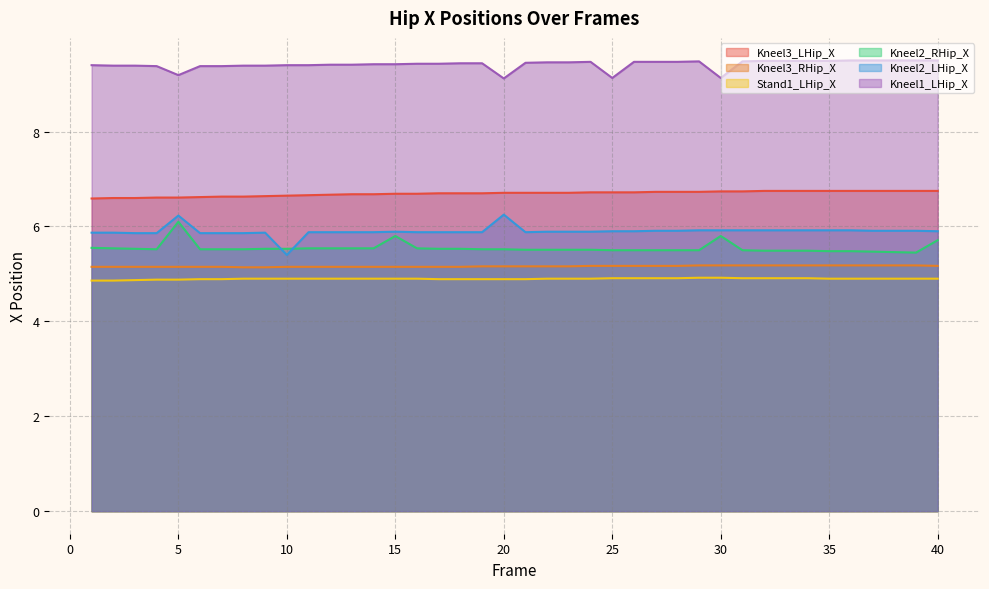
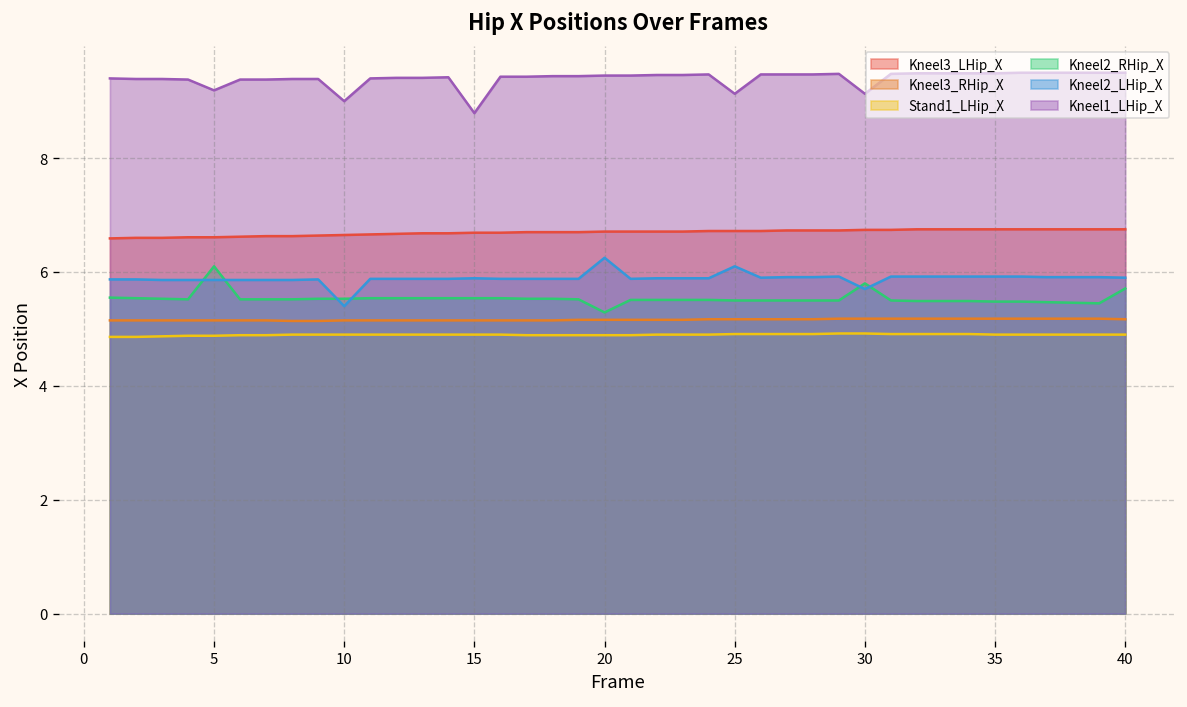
  {
    "Kneel2_RHip_X": {
      "5": 6.1,
      "10": 5.5,
-     "15": 5.8,
-     "20": 5.5,
+     "15": 5.5,
+     "20": 5.3,
      "25": 5.5,
      "30": 5.8,
      "35": 5.5,
      "40": 5.7
    },
    "Kneel2_LHip_X": {
-     "5": 6.2,
+     "5": 5.9,
      "10": 5.4,
      "15": 5.9,
      "20": 6.3,
-     "25": 5.9,
-     "30": 5.9,
+     "25": 6.1,
+     "30": 5.7,
      "35": 5.9,
      "40": 5.9
    },
    "Kneel1_LHip_X": {
      "5": 9.2,
-     "10": 9.4,
-     "15": 9.4,
-     "20": 9.1,
+     "10": 9.0,
+     "15": 8.8,
+     "20": 9.5,
      "25": 9.1,
      "30": 9.1
    }
  }
